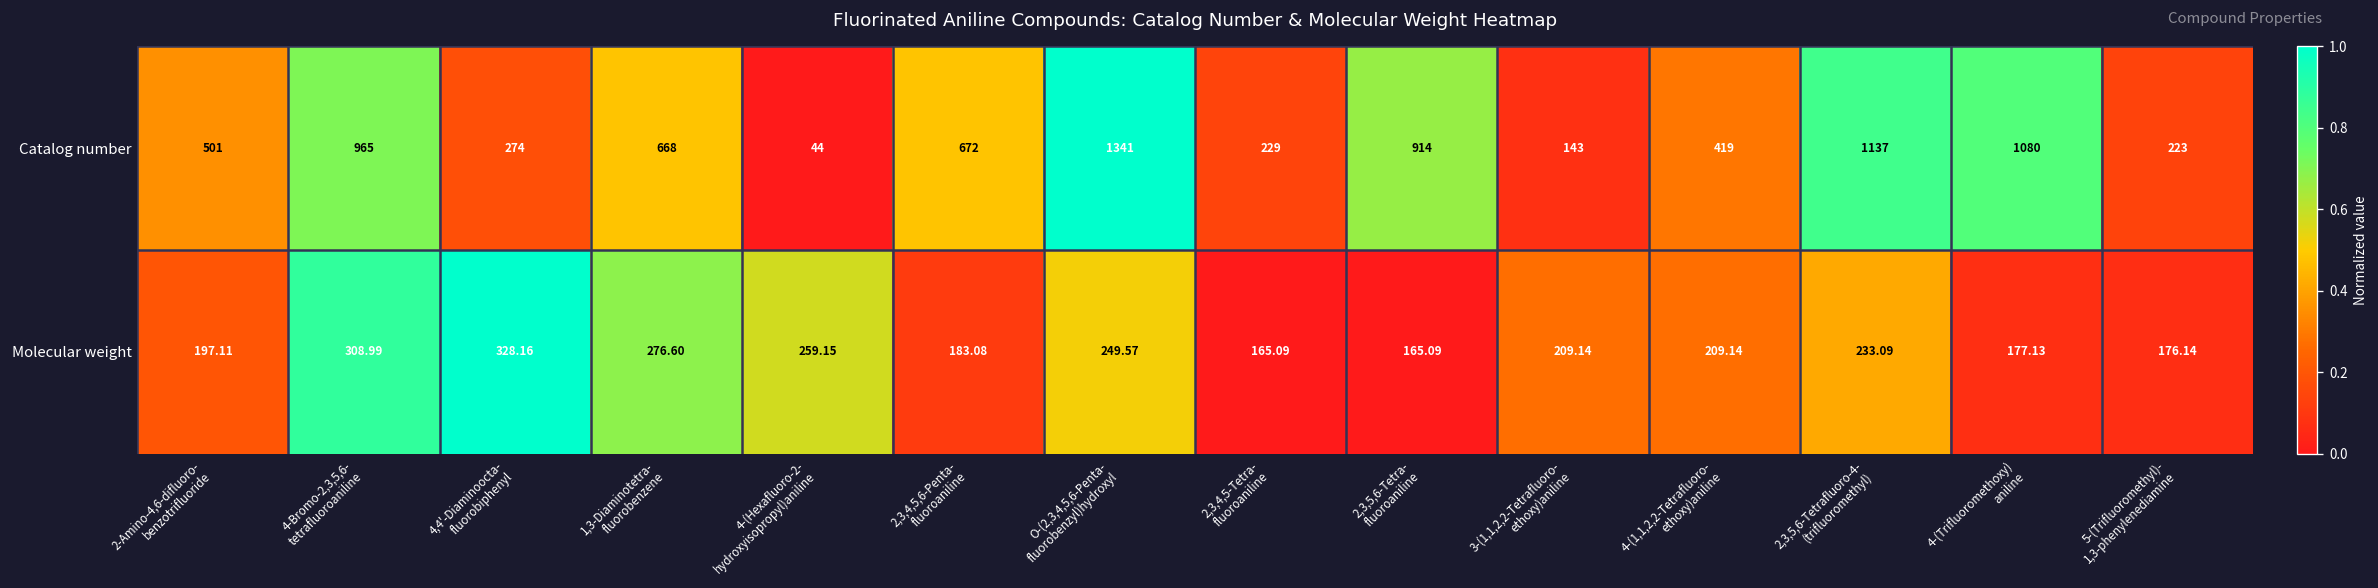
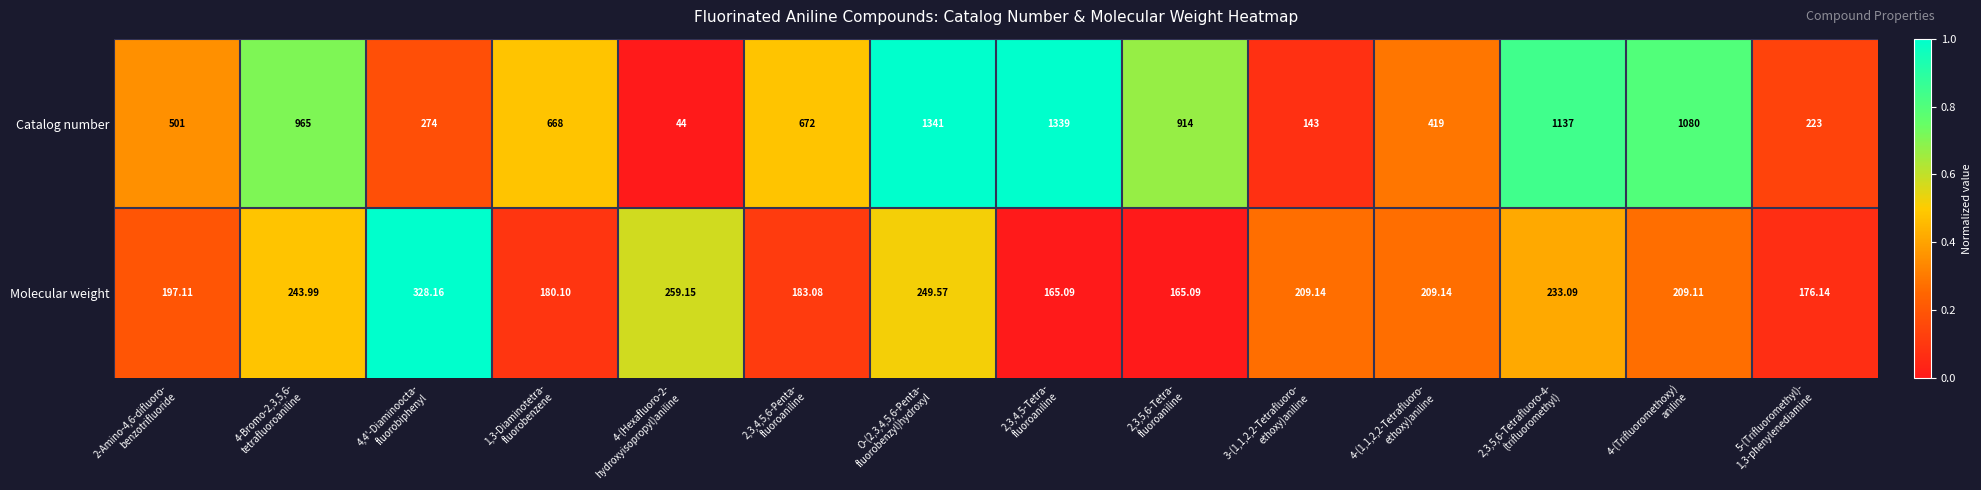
  {
    "Catalog number": {
      "2-Amino-4,6-difluoro- benzotrifluoride": 501,
      "4-Bromo-2,3,5,6- tetrafluoroaniline": 965,
      "4,4'-Diaminoocta- fluorobiphenyl": 274,
      "1,3-Diaminotetra- fluorobenzene": 668,
      "4-(Hexafluoro-2- hydroxyisopropyl)aniline": 44,
      "2,3,4,5,6-Penta- fluoroaniline": 672,
      "O-(2,3,4,5,6-Penta- fluorobenzyl)hydroxyl": 1341,
-     "2,3,4,5-Tetra- fluoroaniline": 229,
+     "2,3,4,5-Tetra- fluoroaniline": 1339,
      "2,3,5,6-Tetra- fluoroaniline": 914,
      "3-(1,1,2,2-Tetrafluoro- ethoxy)aniline": 143,
      "4-(1,1,2,2-Tetrafluoro- ethoxy)aniline": 419,
      "2,3,5,6-Tetrafluoro-4- (trifluoromethyl)": 1137,
      "4-(Trifluoromethoxy) aniline": 1080,
      "5-(Trifluoromethyl)- 1,3-phenylenediamine": 223
    },
    "Molecular weight": {
      "2-Amino-4,6-difluoro- benzotrifluoride": 197.11,
-     "4-Bromo-2,3,5,6- tetrafluoroaniline": 308.99,
+     "4-Bromo-2,3,5,6- tetrafluoroaniline": 243.99,
      "4,4'-Diaminoocta- fluorobiphenyl": 328.16,
-     "1,3-Diaminotetra- fluorobenzene": 276.60,
+     "1,3-Diaminotetra- fluorobenzene": 180.10,
      "4-(Hexafluoro-2- hydroxyisopropyl)aniline": 259.15,
      "2,3,4,5,6-Penta- fluoroaniline": 183.08,
      "O-(2,3,4,5,6-Penta- fluorobenzyl)hydroxyl": 249.57,
      "2,3,4,5-Tetra- fluoroaniline": 165.09,
      "2,3,5,6-Tetra- fluoroaniline": 165.09,
      "3-(1,1,2,2-Tetrafluoro- ethoxy)aniline": 209.14,
      "4-(1,1,2,2-Tetrafluoro- ethoxy)aniline": 209.14,
      "2,3,5,6-Tetrafluoro-4- (trifluoromethyl)": 233.09,
-     "4-(Trifluoromethoxy) aniline": 177.13,
+     "4-(Trifluoromethoxy) aniline": 209.11,
      "5-(Trifluoromethyl)- 1,3-phenylenediamine": 176.14
    }
  }
